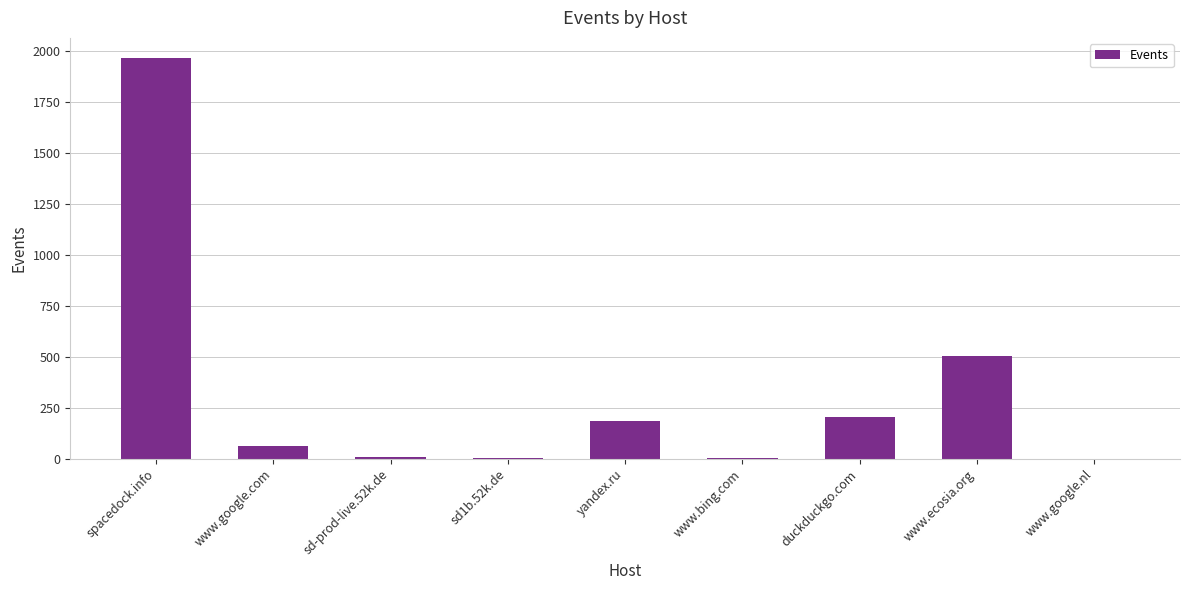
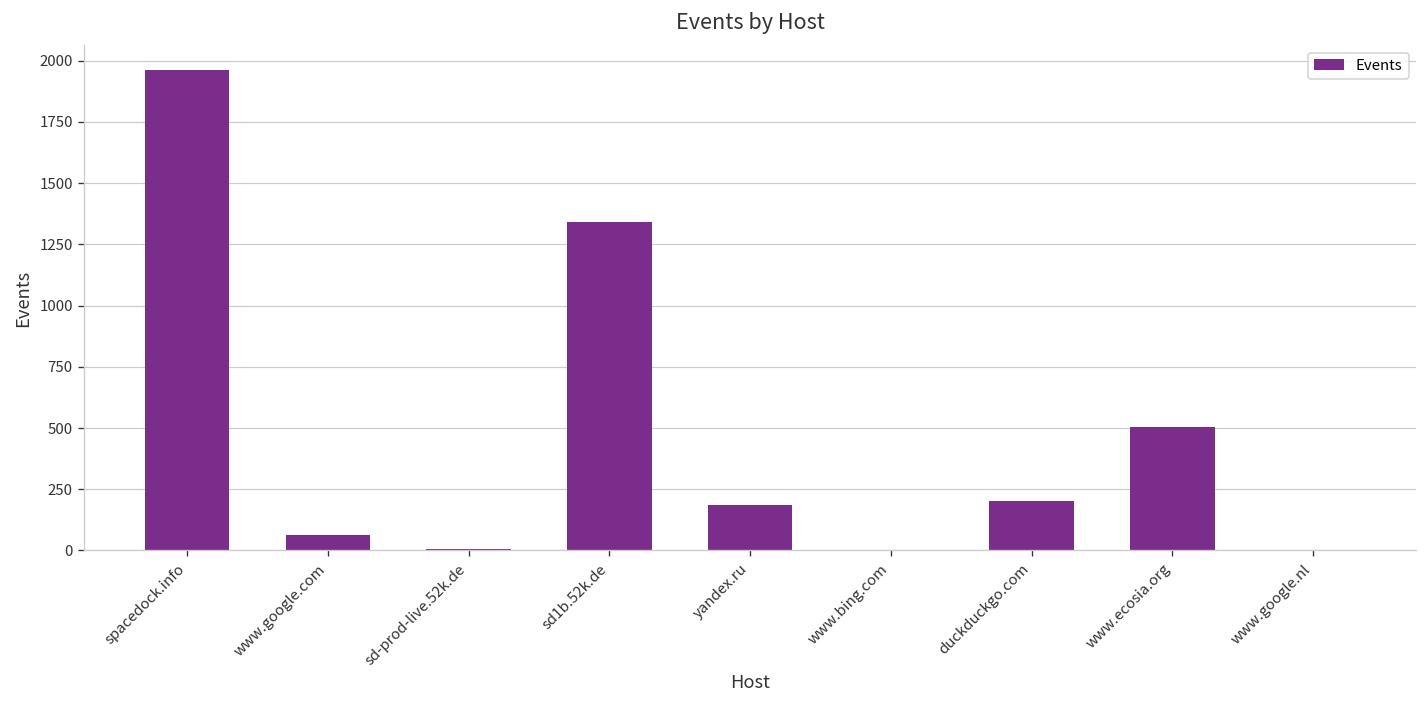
  {
    "spacedock.info": 1960,
    "www.google.com": 60,
-   "sd1b.52k.de": 10,
+   "sd1b.52k.de": 1340,
    "yandex.ru": 190,
    "duckduckgo.com": 200,
    "www.ecosia.org": 500
  }
